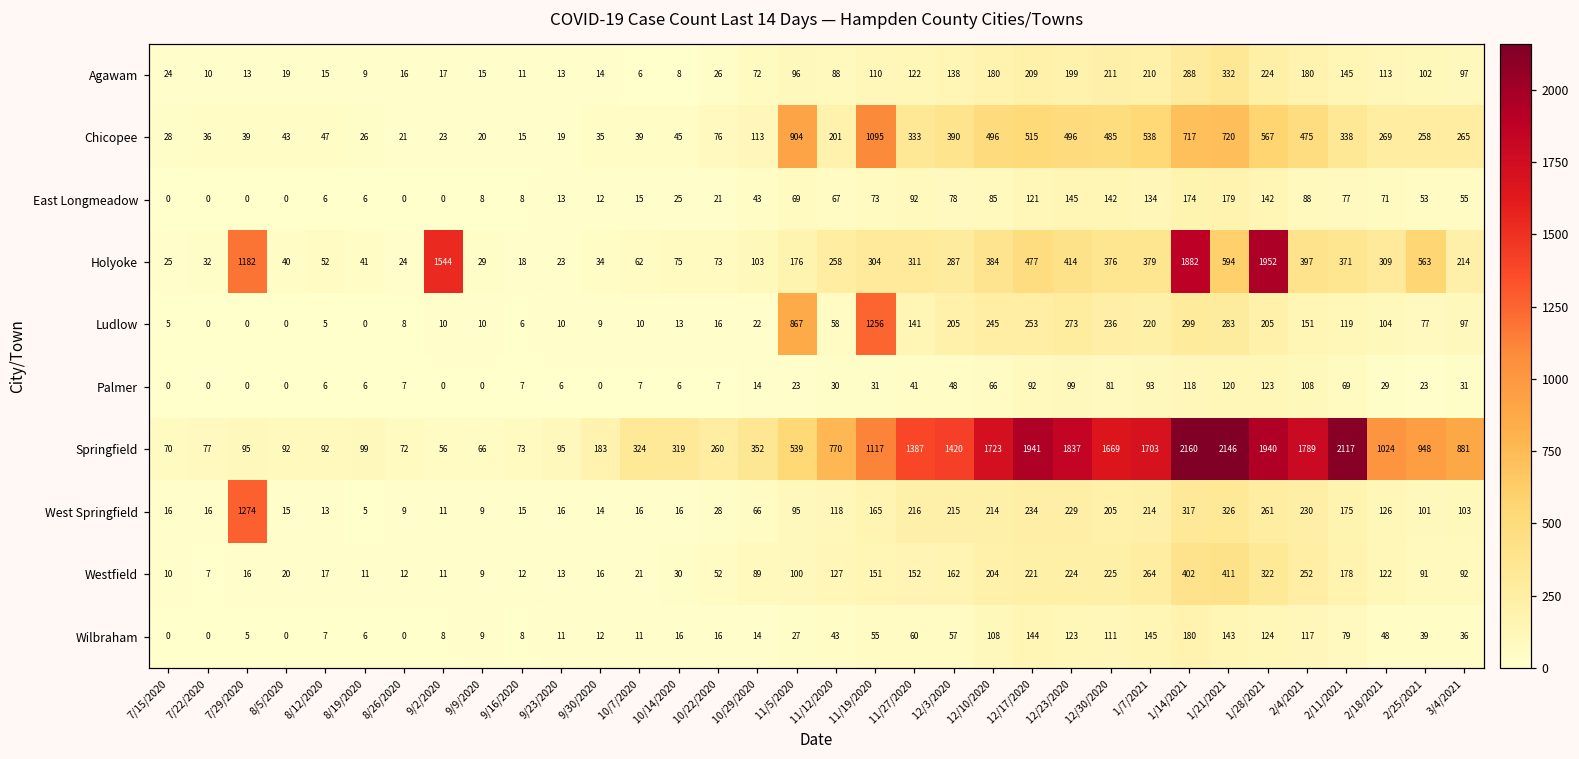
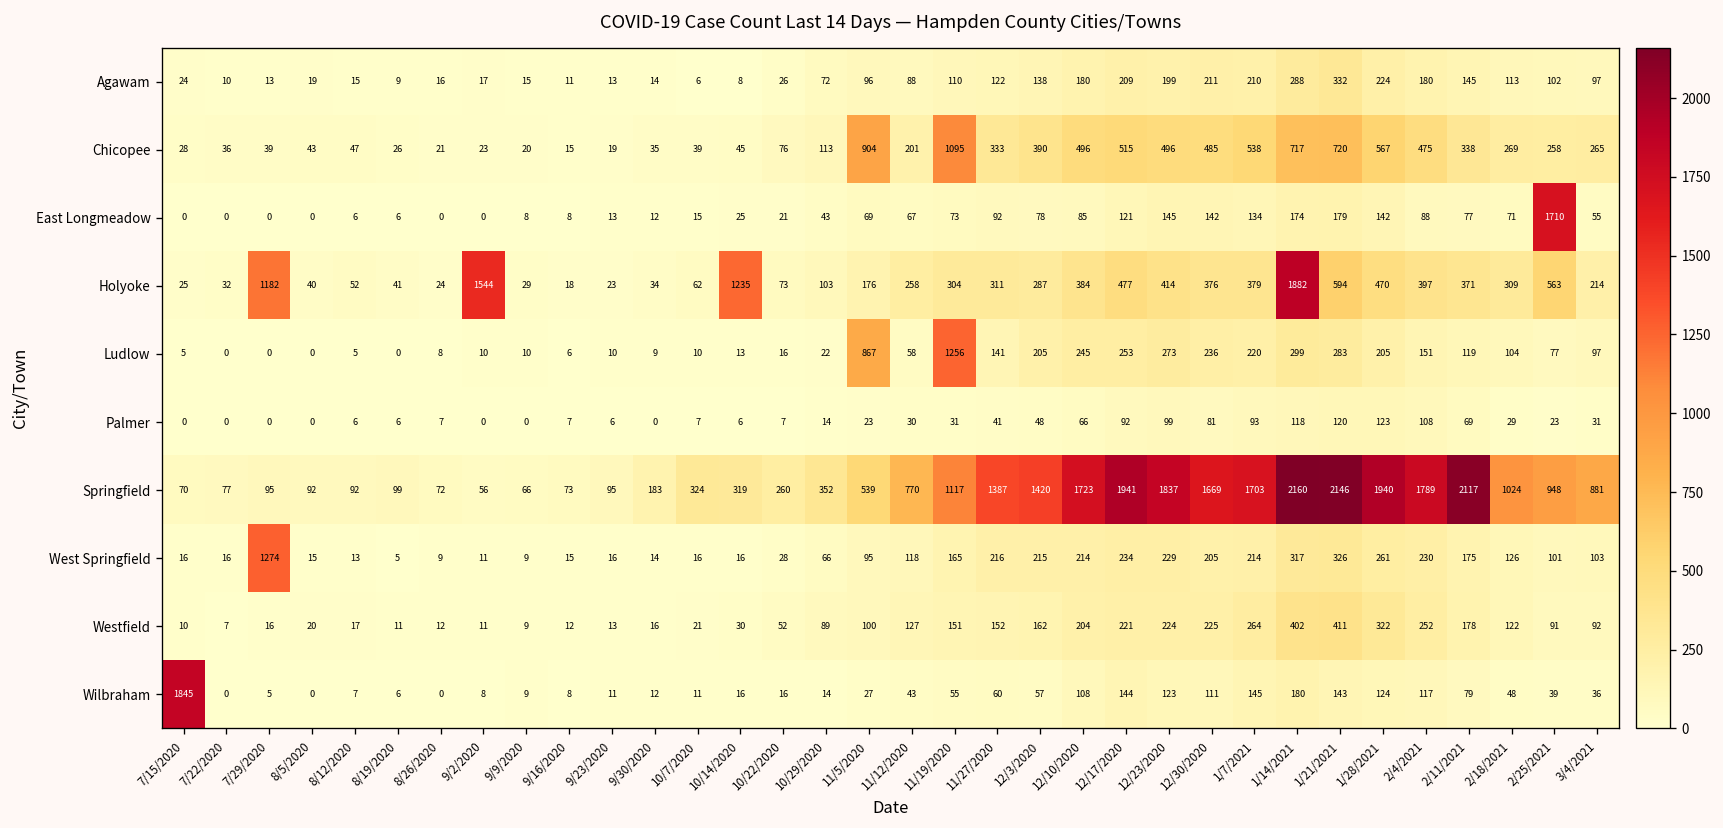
  {
    "East Longmeadow": {
      "7/15/2020": 0,
      "7/22/2020": 0,
      "7/29/2020": 0,
      "8/5/2020": 0,
      "8/12/2020": 6,
      "8/19/2020": 6,
      "8/26/2020": 0,
      "9/2/2020": 0,
      "9/9/2020": 8,
      "9/16/2020": 8,
      "9/23/2020": 13,
      "9/30/2020": 12,
      "10/7/2020": 15,
      "10/14/2020": 25,
      "10/22/2020": 21,
      "10/29/2020": 43,
      "11/5/2020": 69,
      "11/12/2020": 67,
      "11/19/2020": 73,
      "11/27/2020": 92,
      "12/3/2020": 78,
      "12/10/2020": 85,
      "12/17/2020": 121,
      "12/23/2020": 145,
      "12/30/2020": 142,
      "1/7/2021": 134,
      "1/14/2021": 174,
      "1/21/2021": 179,
      "1/28/2021": 142,
      "2/4/2021": 88,
      "2/11/2021": 77,
      "2/18/2021": 71,
-     "2/25/2021": 53,
+     "2/25/2021": 1710,
      "3/4/2021": 55
    },
    "Holyoke": {
      "7/15/2020": 25,
      "7/22/2020": 32,
      "7/29/2020": 1182,
      "8/5/2020": 40,
      "8/12/2020": 52,
      "8/19/2020": 41,
      "8/26/2020": 24,
      "9/2/2020": 1544,
      "9/9/2020": 29,
      "9/16/2020": 18,
      "9/23/2020": 23,
      "9/30/2020": 34,
      "10/7/2020": 62,
-     "10/14/2020": 75,
+     "10/14/2020": 1235,
      "10/22/2020": 73,
      "10/29/2020": 103,
      "11/5/2020": 176,
      "11/12/2020": 258,
      "11/19/2020": 304,
      "11/27/2020": 311,
      "12/3/2020": 287,
      "12/10/2020": 384,
      "12/17/2020": 477,
      "12/23/2020": 414,
      "12/30/2020": 376,
      "1/7/2021": 379,
      "1/14/2021": 1882,
      "1/21/2021": 594,
-     "1/28/2021": 1952,
+     "1/28/2021": 470,
      "2/4/2021": 397,
      "2/11/2021": 371,
      "2/18/2021": 309,
      "2/25/2021": 563,
      "3/4/2021": 214
    },
    "Wilbraham": {
-     "7/15/2020": 0,
+     "7/15/2020": 1845,
      "7/22/2020": 0,
      "7/29/2020": 5,
      "8/5/2020": 0,
      "8/12/2020": 7,
      "8/19/2020": 6,
      "8/26/2020": 0,
      "9/2/2020": 8,
      "9/9/2020": 9,
      "9/16/2020": 8,
      "9/23/2020": 11,
      "9/30/2020": 12,
      "10/7/2020": 11,
      "10/14/2020": 16,
      "10/22/2020": 16,
      "10/29/2020": 14,
      "11/5/2020": 27,
      "11/12/2020": 43,
      "11/19/2020": 55,
      "11/27/2020": 60,
      "12/3/2020": 57,
      "12/10/2020": 108,
      "12/17/2020": 144,
      "12/23/2020": 123,
      "12/30/2020": 111,
      "1/7/2021": 145,
      "1/14/2021": 180,
      "1/21/2021": 143,
      "1/28/2021": 124,
      "2/4/2021": 117,
      "2/11/2021": 79,
      "2/18/2021": 48,
      "2/25/2021": 39,
      "3/4/2021": 36
    }
  }
